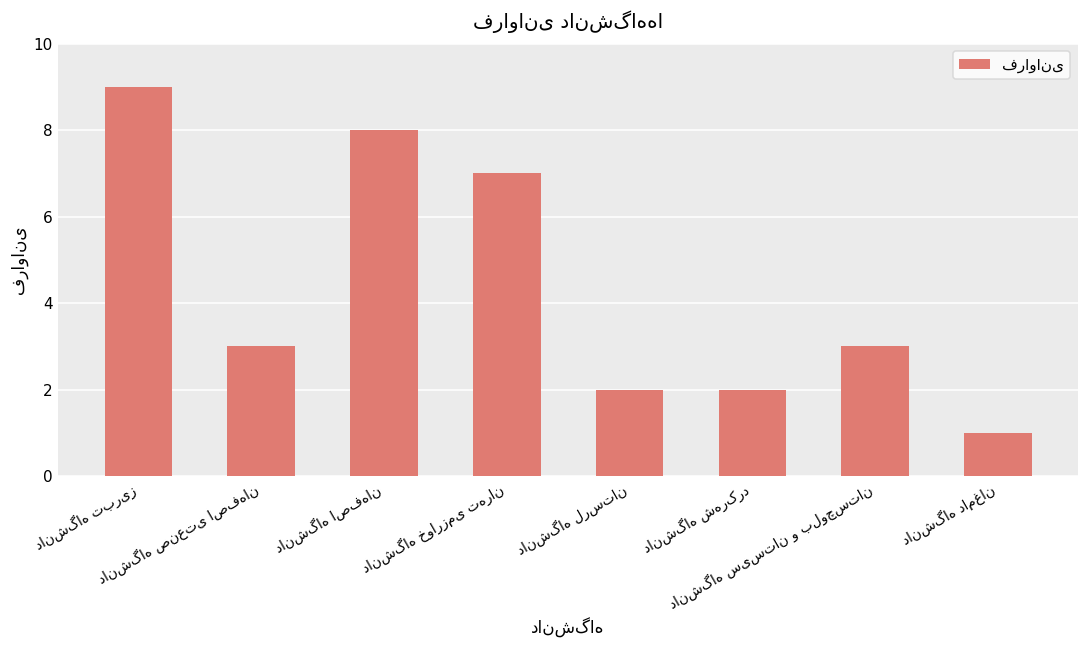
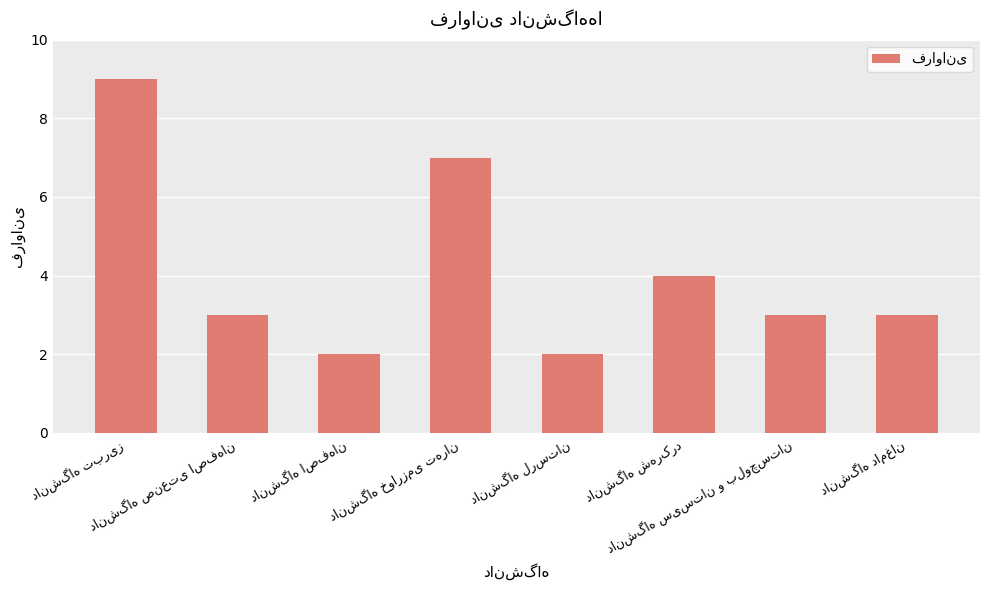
  {
    "دانشگاه تبریز": 9,
    "دانشگاه صنعتی اصفهان": 3,
-   "دانشگاه اصفهان": 8,
+   "دانشگاه اصفهان": 2,
    "دانشگاه خوارزمی تهران": 7,
    "دانشگاه لرستان": 2,
-   "دانشگاه شهرکرد": 2,
+   "دانشگاه شهرکرد": 4,
    "دانشگاه سیستان و بلوچستان": 3,
-   "دانشگاه دامغان": 1
+   "دانشگاه دامغان": 3
  }
